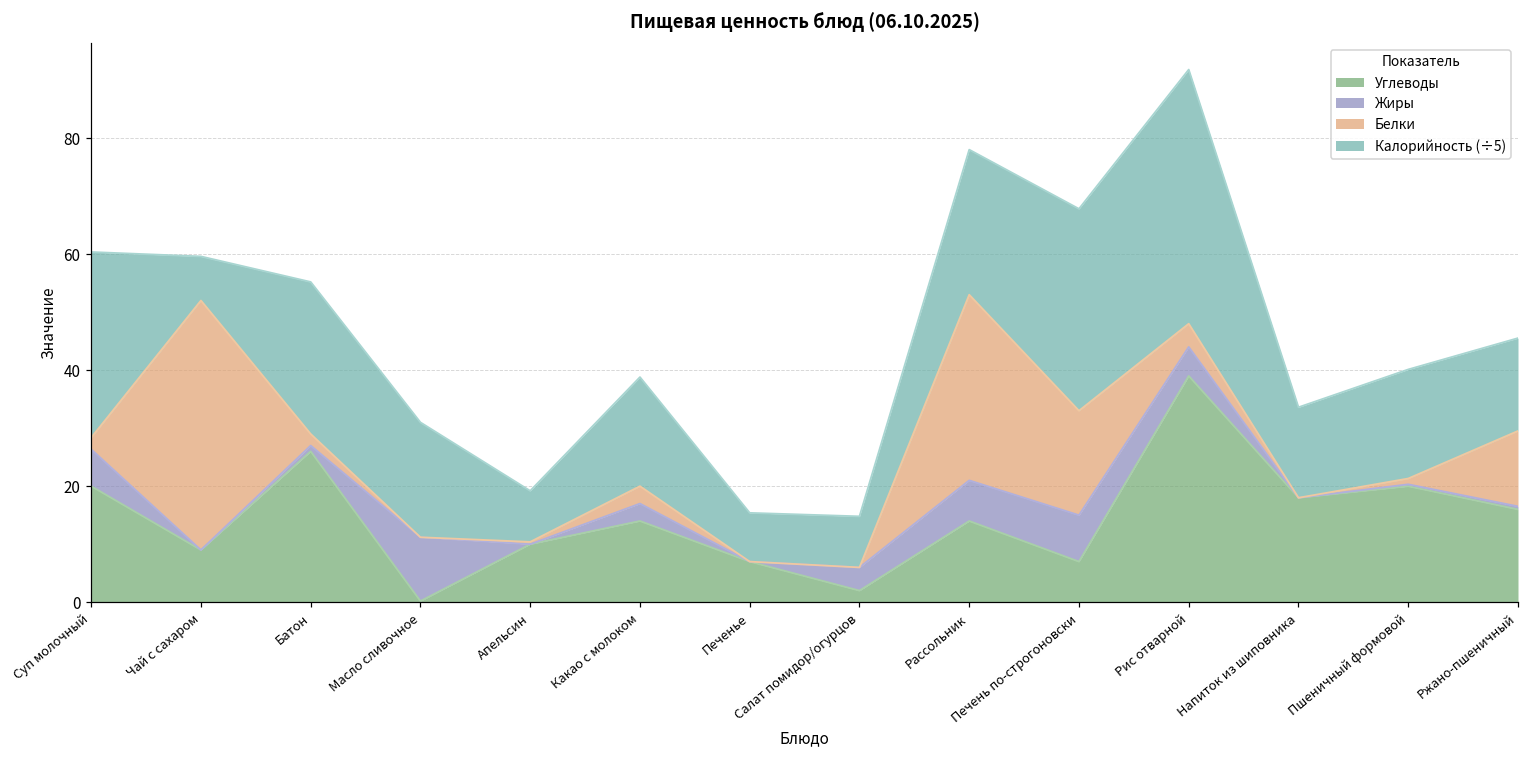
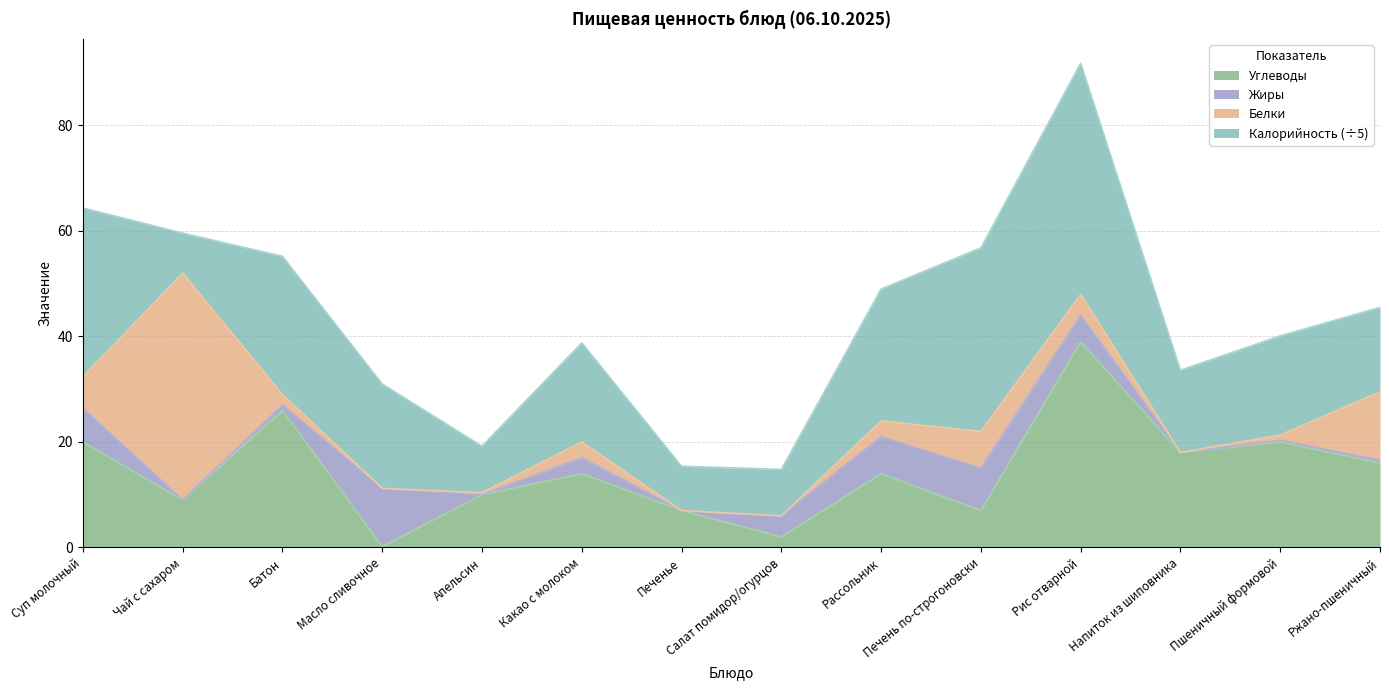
  {
    "Белки": {
-     "Суп молочный": 2,
+     "Суп молочный": 6,
      "Чай с сахаром": 43,
      "Батон": 2,
      "Какао с молоком": 3,
-     "Рассольник": 32,
-     "Печень по-строгоновски": 18,
+     "Рассольник": 3,
+     "Печень по-строгоновски": 7,
      "Рис отварной": 4,
      "Пшеничный формовой": 1,
      "Ржано-пшеничный": 13
    }
  }
